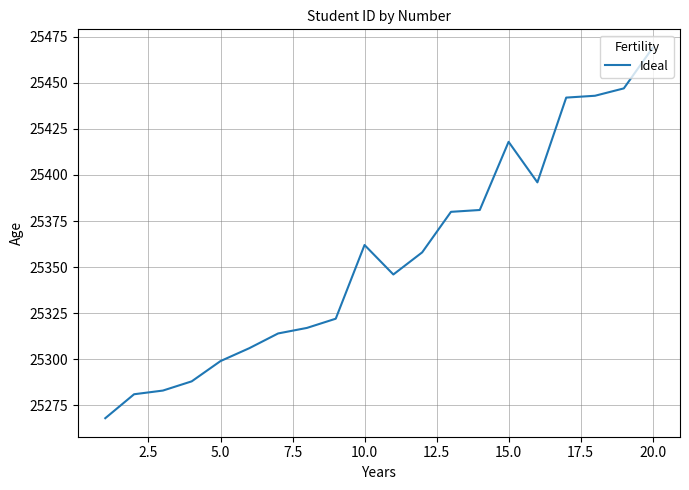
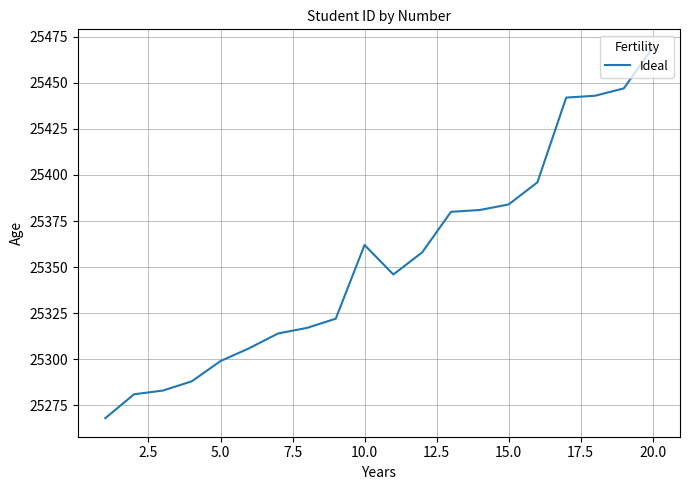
  {
    "5.0": 25299,
    "10.0": 25362,
-   "15.0": 25418
+   "15.0": 25384
  }
